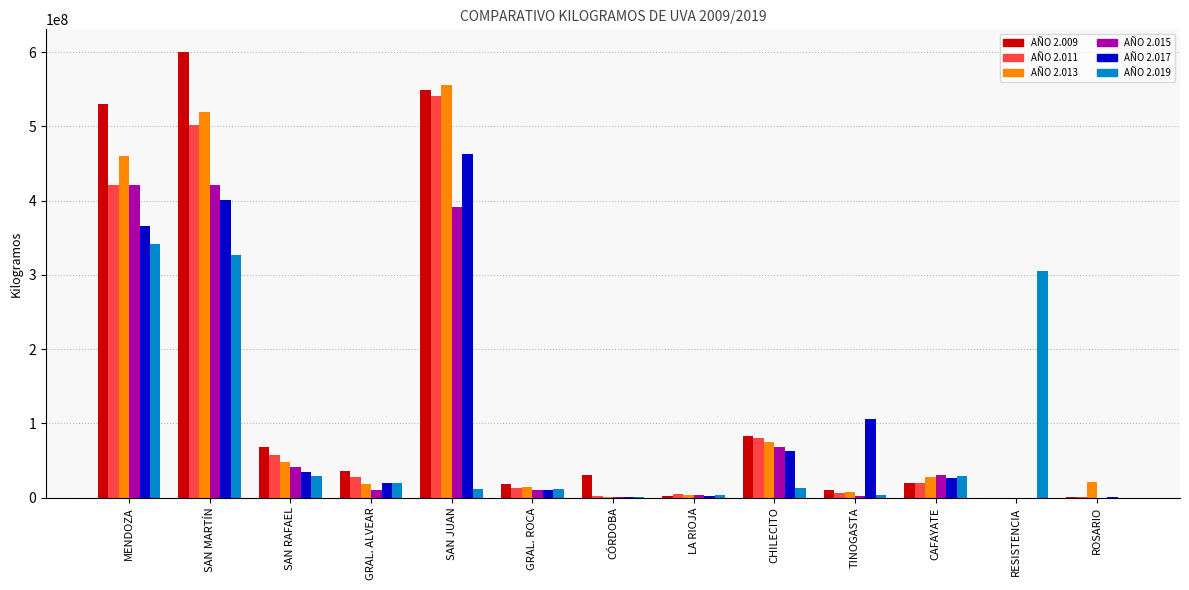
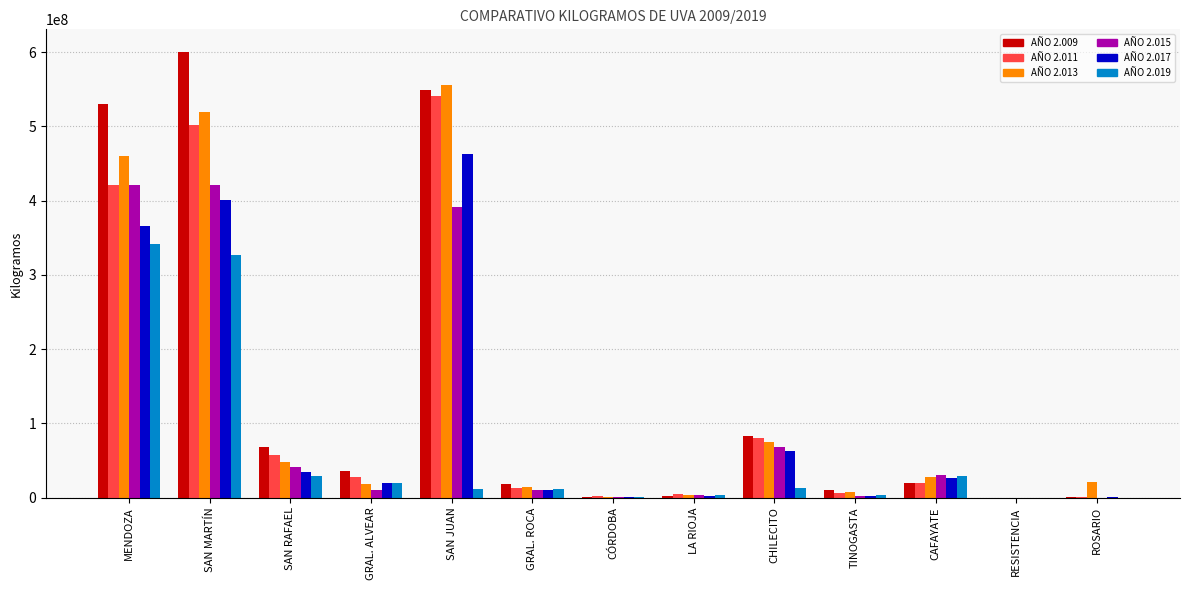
  {
    "AÑO 2.009": {
      "MENDOZA": 530000000,
      "SAN MARTÍN": 600000000,
      "SAN RAFAEL": 70000000,
      "GRAL. ALVEAR": 40000000,
      "SAN JUAN": 550000000,
      "GRAL. ROCA": 20000000,
-     "CÓRDOBA": 30000000,
+     "CÓRDOBA": 0,
      "CHILECITO": 80000000,
      "TINOGASTA": 10000000,
      "CAFAYATE": 20000000
    },
    "AÑO 2.011": {
      "MENDOZA": 420000000,
      "SAN MARTÍN": 500000000,
      "SAN RAFAEL": 60000000,
      "GRAL. ALVEAR": 30000000,
      "SAN JUAN": 540000000,
      "GRAL. ROCA": 10000000,
      "LA RIOJA": 10000000,
      "CHILECITO": 80000000,
      "TINOGASTA": 10000000,
      "CAFAYATE": 20000000
    },
    "AÑO 2.013": {
      "MENDOZA": 460000000,
      "SAN MARTÍN": 520000000,
      "SAN RAFAEL": 50000000,
      "GRAL. ALVEAR": 20000000,
      "SAN JUAN": 560000000,
      "GRAL. ROCA": 10000000,
      "LA RIOJA": 0,
      "CHILECITO": 70000000,
      "TINOGASTA": 10000000,
      "CAFAYATE": 30000000,
      "ROSARIO": 20000000
    },
    "AÑO 2.015": {
      "MENDOZA": 420000000,
      "SAN MARTÍN": 420000000,
      "SAN RAFAEL": 40000000,
      "GRAL. ALVEAR": 10000000,
      "SAN JUAN": 390000000,
      "GRAL. ROCA": 10000000,
      "CHILECITO": 70000000,
      "CAFAYATE": 30000000,
      "RESISTENCIA": 0
    },
    "AÑO 2.017": {
      "MENDOZA": 370000000,
      "SAN MARTÍN": 400000000,
      "SAN RAFAEL": 30000000,
      "GRAL. ALVEAR": 20000000,
      "SAN JUAN": 460000000,
      "GRAL. ROCA": 10000000,
      "CHILECITO": 60000000,
-     "TINOGASTA": 110000000,
+     "TINOGASTA": 0,
      "CAFAYATE": 30000000,
      "RESISTENCIA": 0
    },
    "AÑO 2.019": {
      "MENDOZA": 340000000,
      "SAN MARTÍN": 330000000,
      "SAN RAFAEL": 30000000,
      "GRAL. ALVEAR": 20000000,
      "SAN JUAN": 10000000,
      "GRAL. ROCA": 10000000,
      "CHILECITO": 10000000,
      "TINOGASTA": 0,
      "CAFAYATE": 30000000,
-     "RESISTENCIA": 310000000
+     "RESISTENCIA": 0
    }
  }
